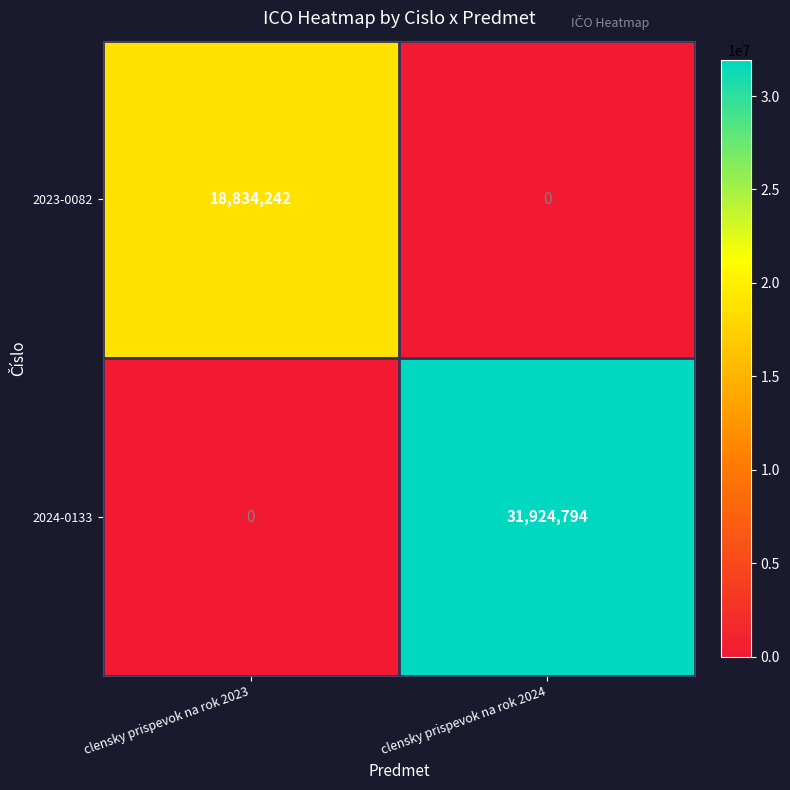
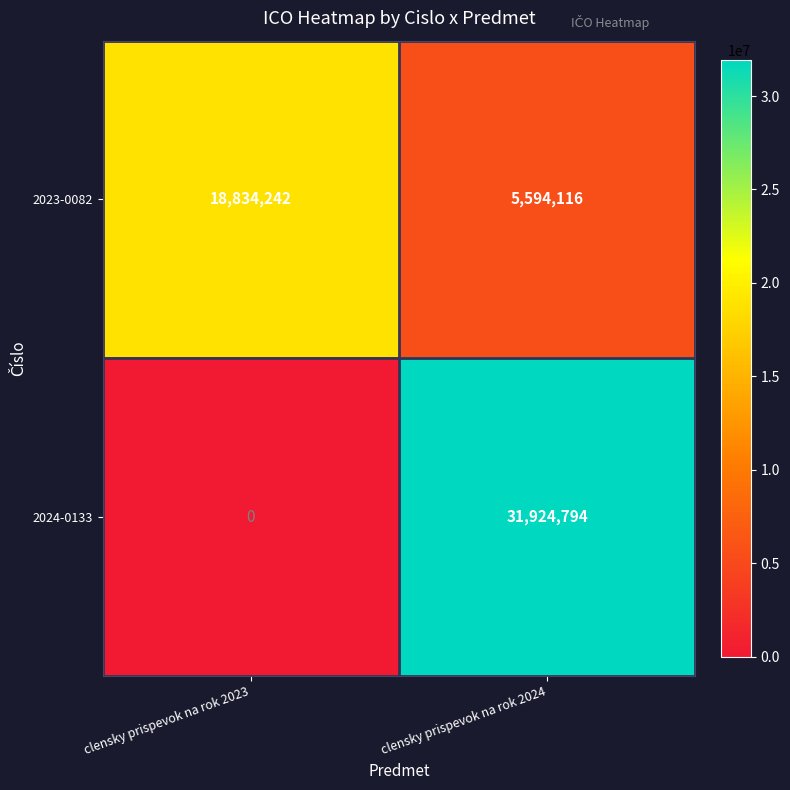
  {
    "2023-0082": {
      "clensky prispevok na rok 2023": "18,834,242",
-     "clensky prispevok na rok 2024": "0"
+     "clensky prispevok na rok 2024": "5,594,116"
    },
    "2024-0133": {
      "clensky prispevok na rok 2023": "0",
      "clensky prispevok na rok 2024": "31,924,794"
    }
  }
